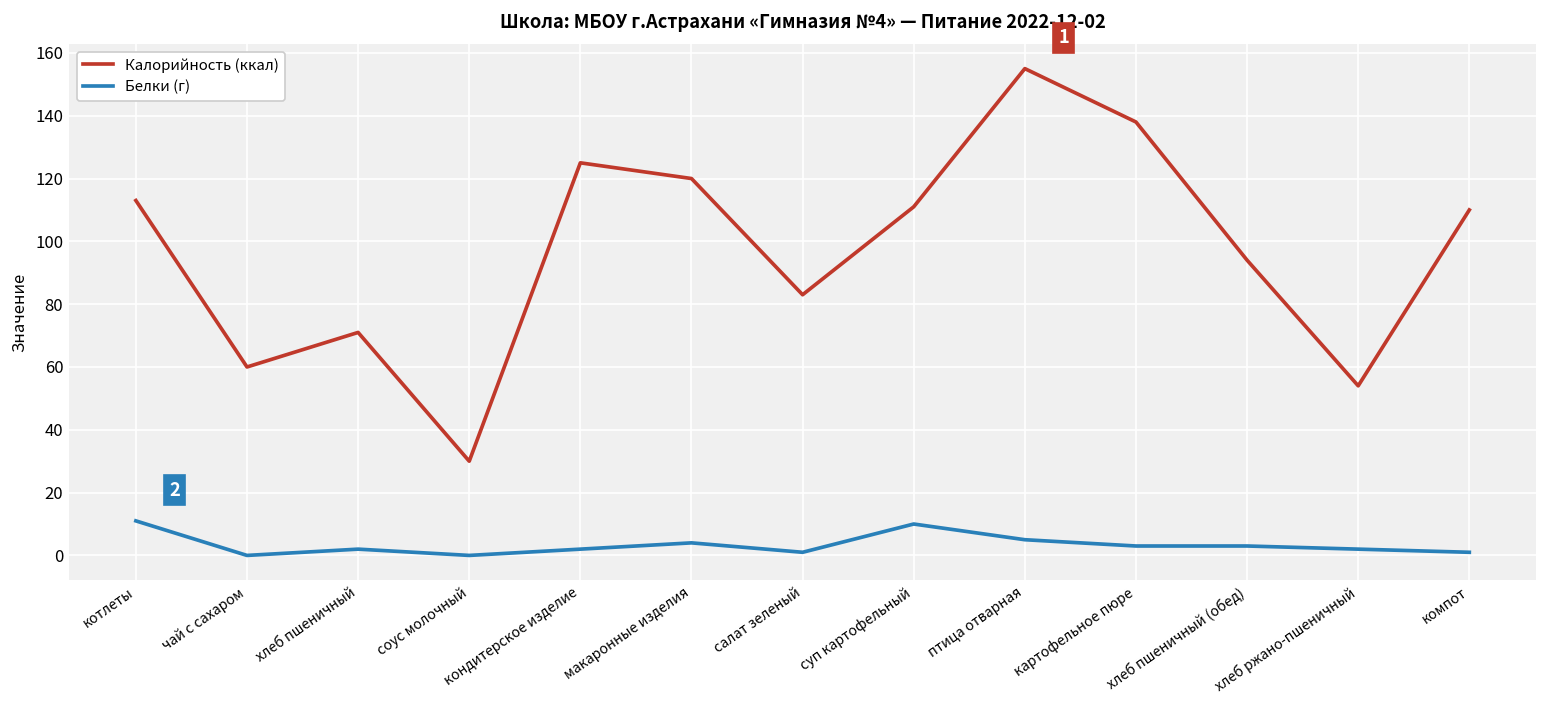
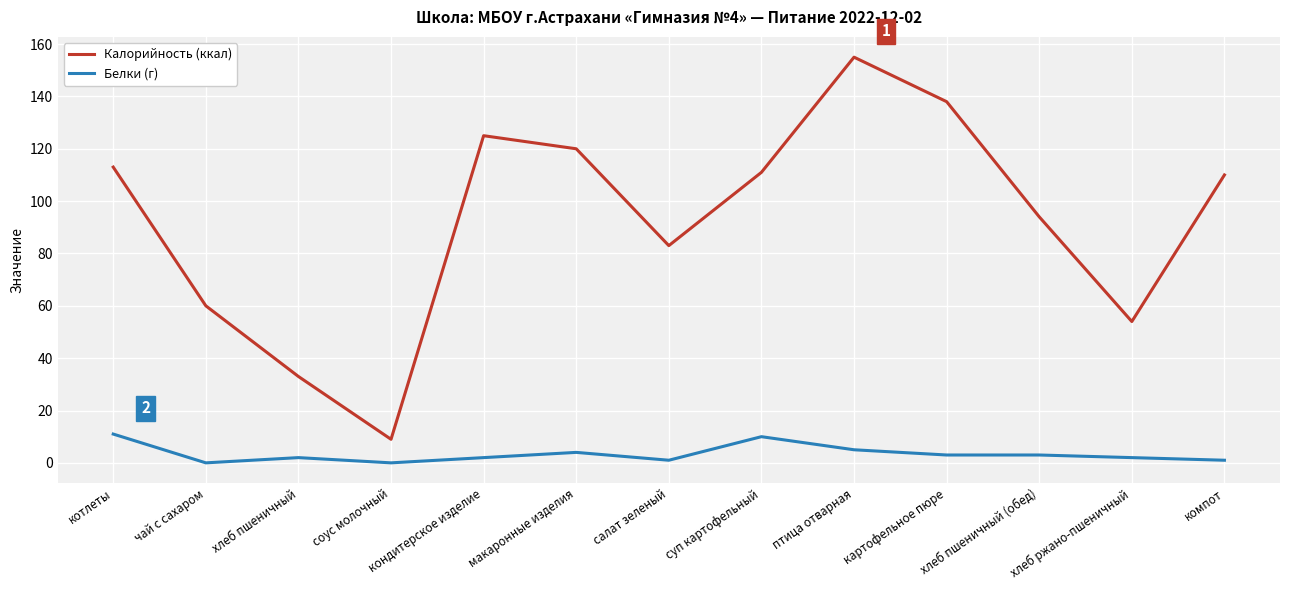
  {
    "Калорийность (ккал)": {
      "котлеты": 113,
      "чай с сахаром": 60,
-     "хлеб пшеничный": 71,
-     "соус молочный": 30,
+     "хлеб пшеничный": 33,
+     "соус молочный": 9,
      "кондитерское изделие": 125,
      "макаронные изделия": 120,
      "салат зеленый": 83,
      "суп картофельный": 111,
      "птица отварная": 155,
      "картофельное пюре": 138,
      "хлеб пшеничный (обед)": 94,
      "хлеб ржано-пшеничный": 54,
      "компот": 110
    },
    "Белки (г)": {
      "котлеты": 11,
      "чай с сахаром": 0,
      "хлеб пшеничный": 2,
      "соус молочный": 0,
      "кондитерское изделие": 2,
      "макаронные изделия": 4,
      "салат зеленый": 1,
      "суп картофельный": 10,
      "птица отварная": 5,
      "картофельное пюре": 3,
      "хлеб пшеничный (обед)": 3,
      "хлеб ржано-пшеничный": 2,
      "компот": 1
    }
  }
